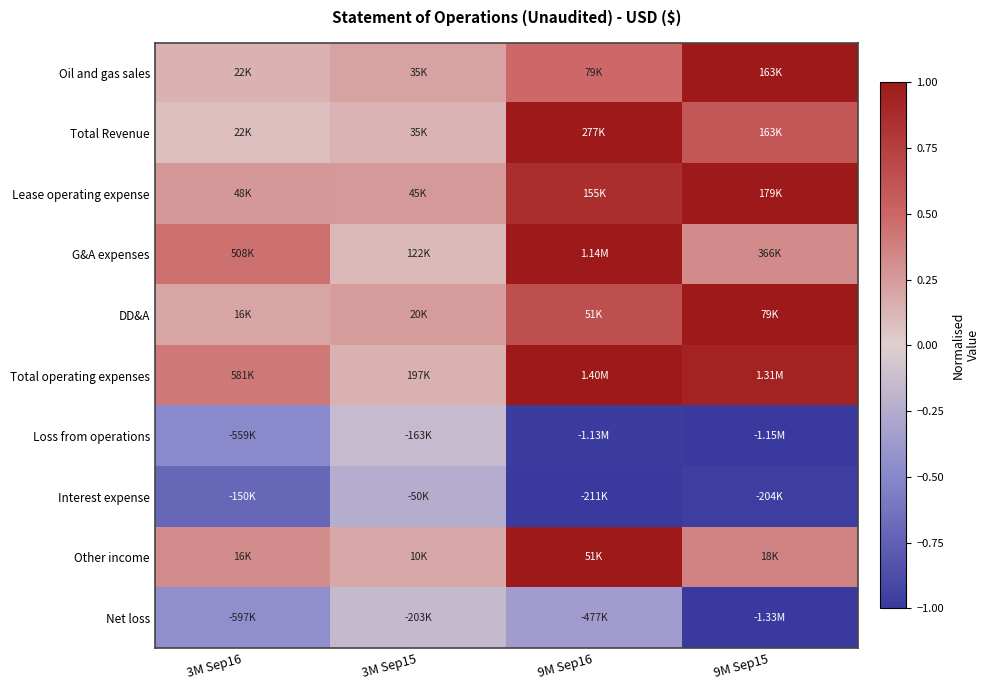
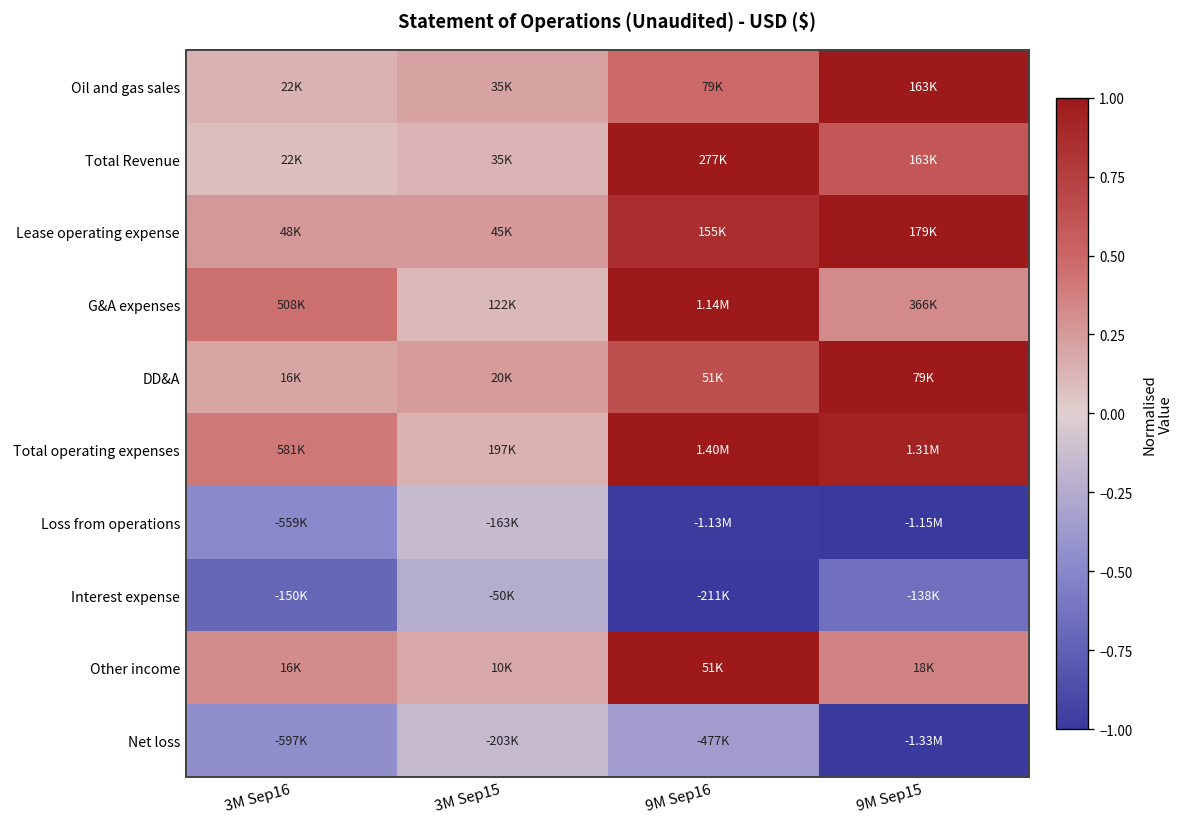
  {
    "Oil and gas sales": {
      "3M Sep16": "22K",
      "3M Sep15": "35K",
      "9M Sep16": "79K",
      "9M Sep15": "163K"
    },
    "Total Revenue": {
      "3M Sep16": "22K",
      "3M Sep15": "35K",
      "9M Sep16": "277K",
      "9M Sep15": "163K"
    },
    "Lease operating expense": {
      "3M Sep16": "48K",
      "3M Sep15": "45K",
      "9M Sep16": "155K",
      "9M Sep15": "179K"
    },
    "G&A expenses": {
      "3M Sep16": "508K",
      "3M Sep15": "122K",
      "9M Sep16": "1.14M",
      "9M Sep15": "366K"
    },
    "DD&A": {
      "3M Sep16": "16K",
      "3M Sep15": "20K",
      "9M Sep16": "51K",
      "9M Sep15": "79K"
    },
    "Total operating expenses": {
      "3M Sep16": "581K",
      "3M Sep15": "197K",
      "9M Sep16": "1.40M",
      "9M Sep15": "1.31M"
    },
    "Loss from operations": {
      "3M Sep16": "-559K",
      "3M Sep15": "-163K",
      "9M Sep16": "-1.13M",
      "9M Sep15": "-1.15M"
    },
    "Interest expense": {
      "3M Sep16": "-150K",
      "3M Sep15": "-50K",
      "9M Sep16": "-211K",
-     "9M Sep15": "-204K"
+     "9M Sep15": "-138K"
    },
    "Other income": {
      "3M Sep16": "16K",
      "3M Sep15": "10K",
      "9M Sep16": "51K",
      "9M Sep15": "18K"
    },
    "Net loss": {
      "3M Sep16": "-597K",
      "3M Sep15": "-203K",
      "9M Sep16": "-477K",
      "9M Sep15": "-1.33M"
    }
  }
